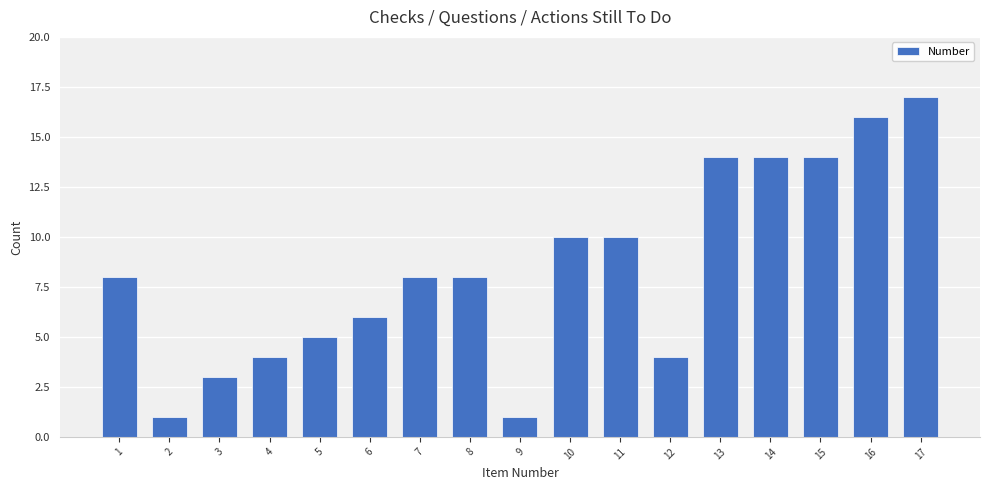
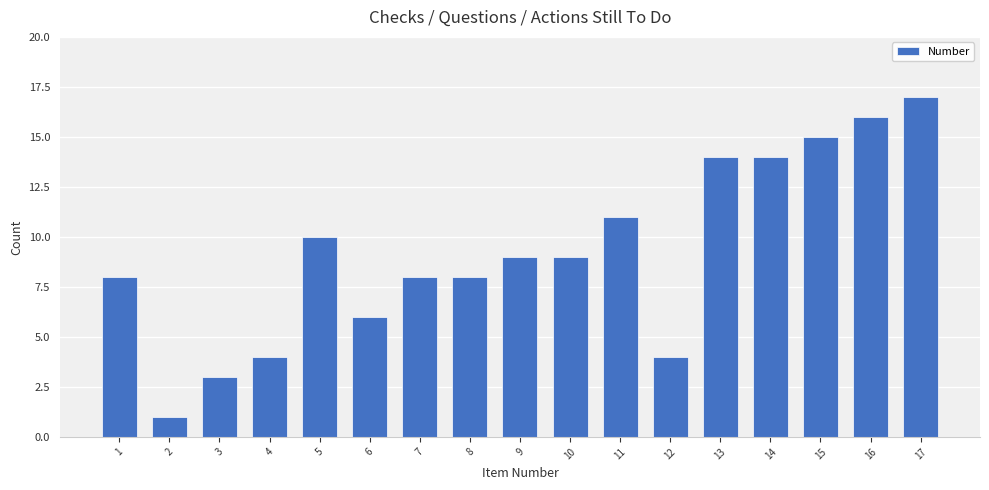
  {
    "1": 8,
    "2": 1,
    "3": 3,
    "4": 4,
-   "5": 5,
+   "5": 10,
    "6": 6,
    "7": 8,
    "8": 8,
-   "9": 1,
-   "10": 10,
-   "11": 10,
+   "9": 9,
+   "10": 9,
+   "11": 11,
    "12": 4,
    "13": 14,
    "14": 14,
-   "15": 14,
+   "15": 15,
    "16": 16,
    "17": 17
  }
